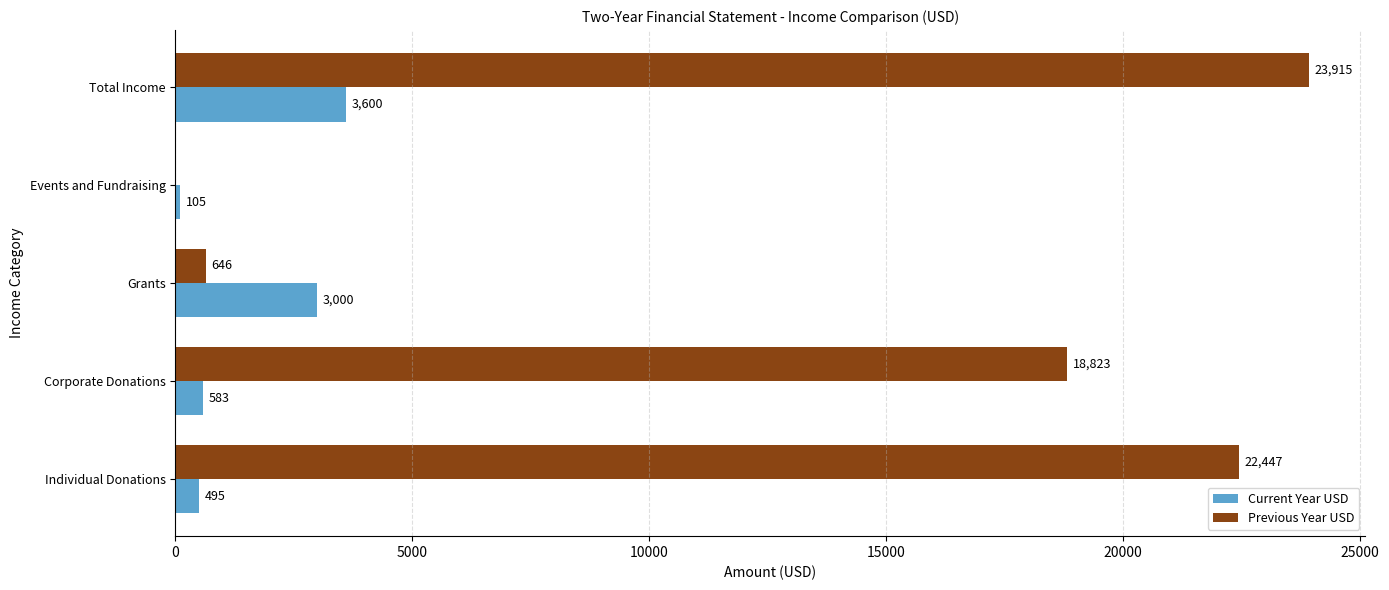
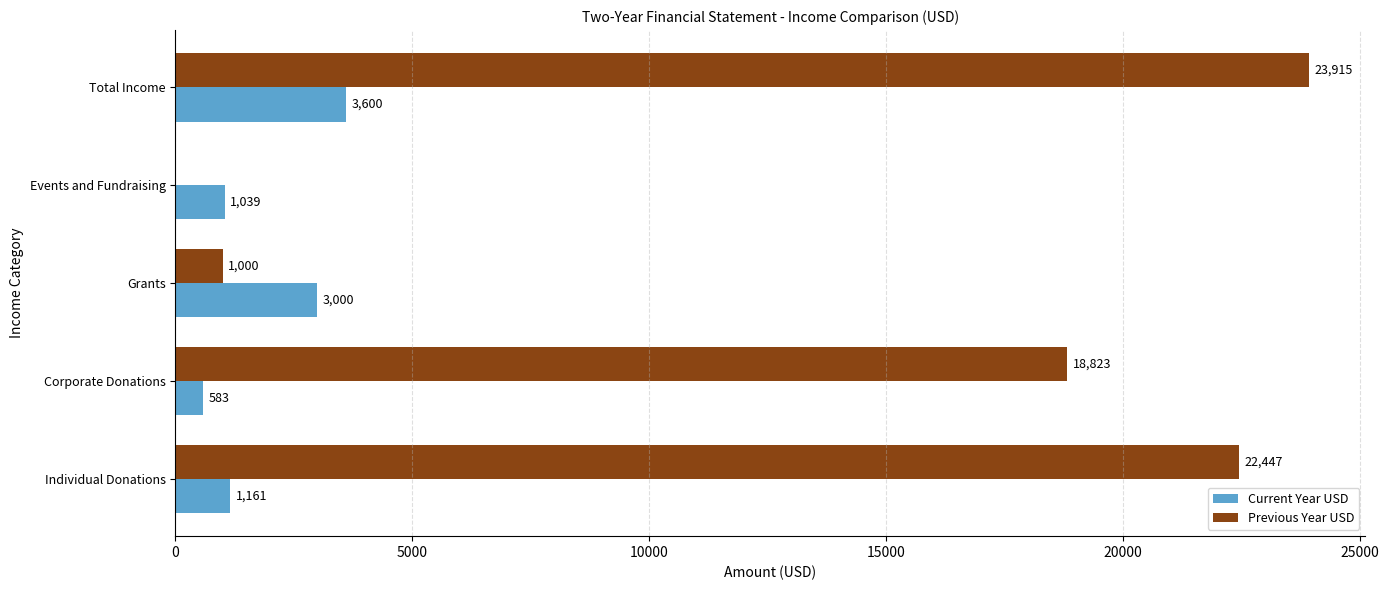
  {
    "Current Year USD": {
      "Total Income": "3,600",
-     "Events and Fundraising": "105",
+     "Events and Fundraising": "1,039",
      "Grants": "3,000",
      "Corporate Donations": "583",
-     "Individual Donations": "495"
+     "Individual Donations": "1,161"
    },
    "Previous Year USD": {
      "Total Income": "23,915",
-     "Grants": "646",
+     "Grants": "1,000",
      "Corporate Donations": "18,823",
      "Individual Donations": "22,447"
    }
  }
